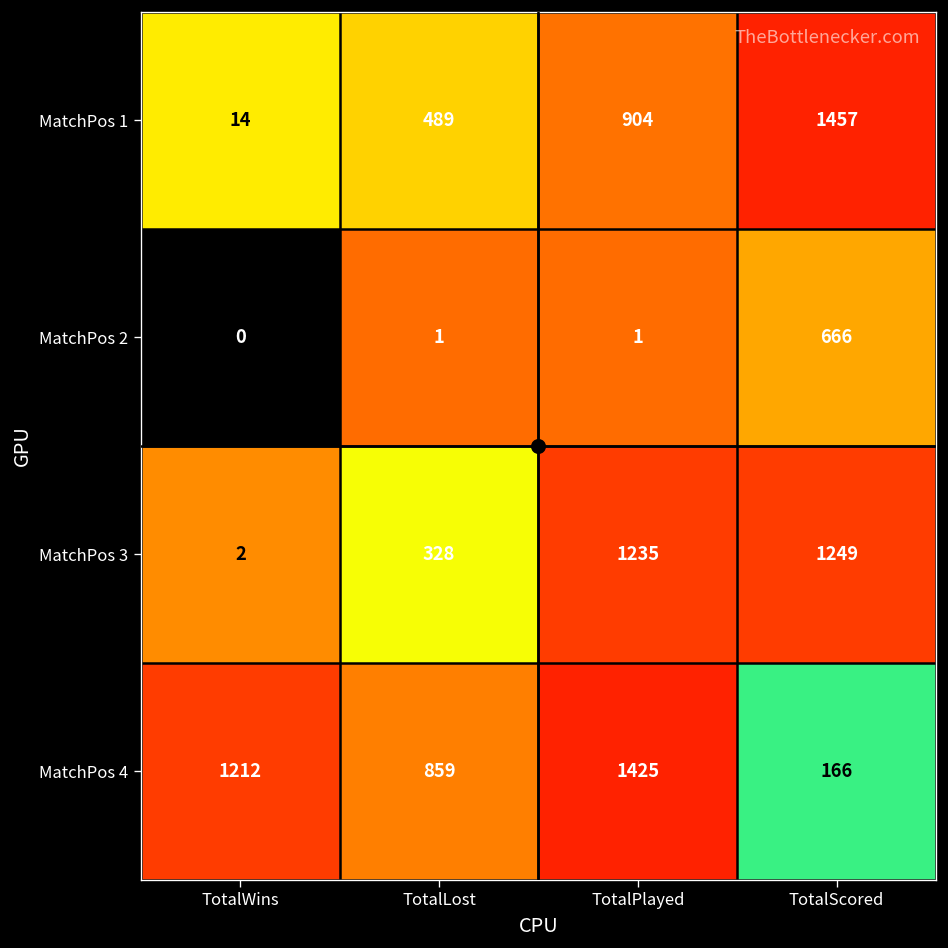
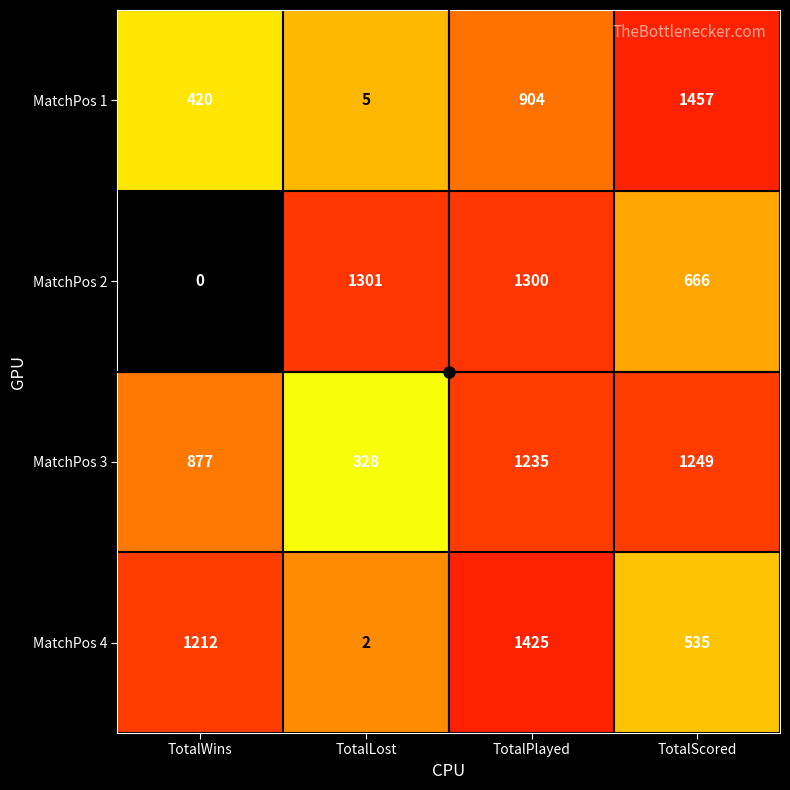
  {
    "MatchPos 1": {
-     "TotalWins": 14,
-     "TotalLost": 489,
+     "TotalWins": 420,
+     "TotalLost": 5,
      "TotalPlayed": 904
    },
    "MatchPos 2": {
      "TotalWins": 0,
-     "TotalLost": 1,
-     "TotalPlayed": 1,
+     "TotalLost": 1301,
+     "TotalPlayed": 1300,
      "TotalScored": 666
    },
    "MatchPos 3": {
-     "TotalWins": 2,
+     "TotalWins": 877,
      "TotalLost": 328,
      "TotalPlayed": 1235,
      "TotalScored": 1249
    },
    "MatchPos 4": {
      "TotalWins": 1212,
-     "TotalLost": 859,
+     "TotalLost": 2,
      "TotalPlayed": 1425,
-     "TotalScored": 166
+     "TotalScored": 535
    }
  }
